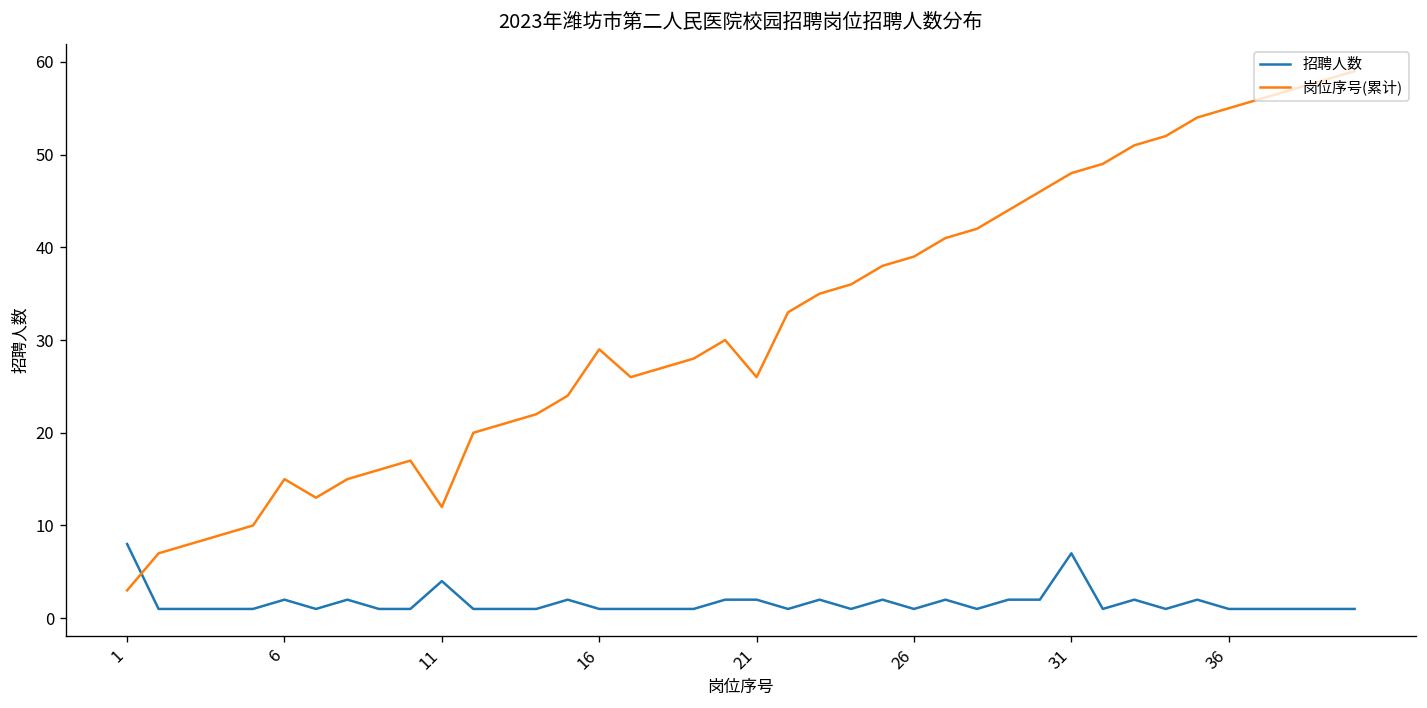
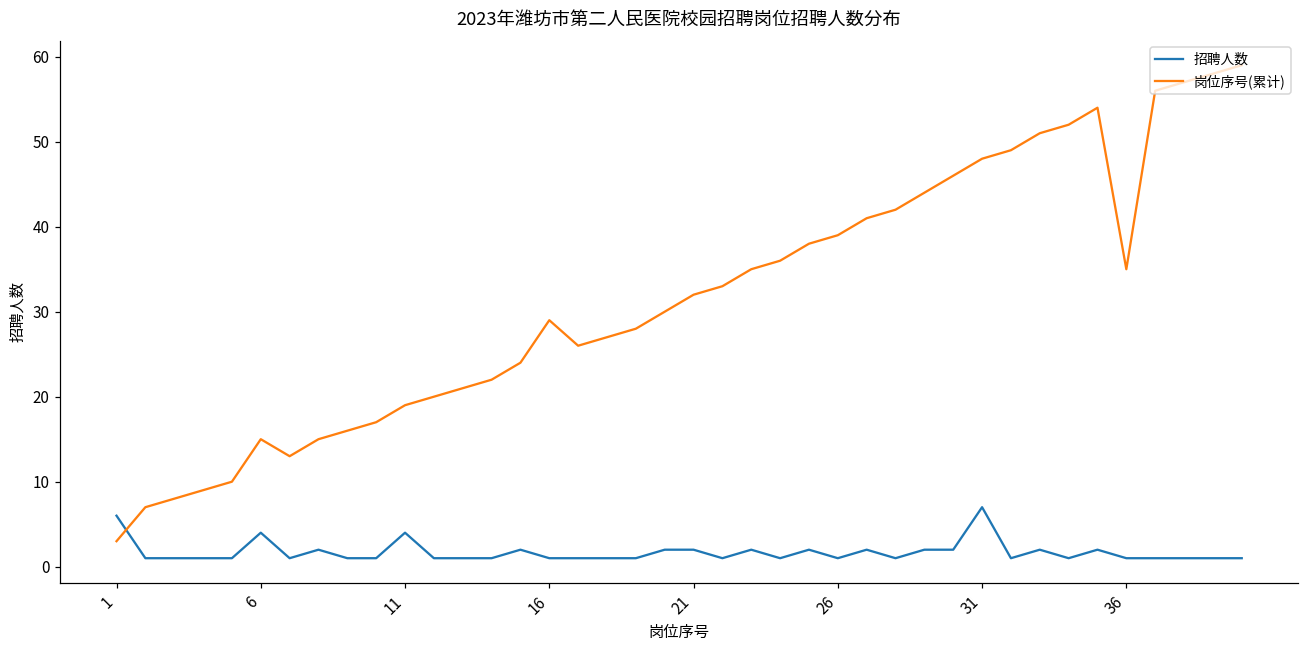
  {
    "招聘人数": {
-     "1": 8,
-     "6": 2,
+     "1": 6,
+     "6": 4,
      "11": 4,
      "16": 1,
      "21": 2,
      "26": 1,
      "31": 7,
      "36": 1
    },
    "岗位序号(累计)": {
      "1": 3,
      "6": 15,
-     "11": 12,
+     "11": 19,
      "16": 29,
-     "21": 26,
+     "21": 32,
      "26": 39,
      "31": 48,
-     "36": 55
+     "36": 35
    }
  }
